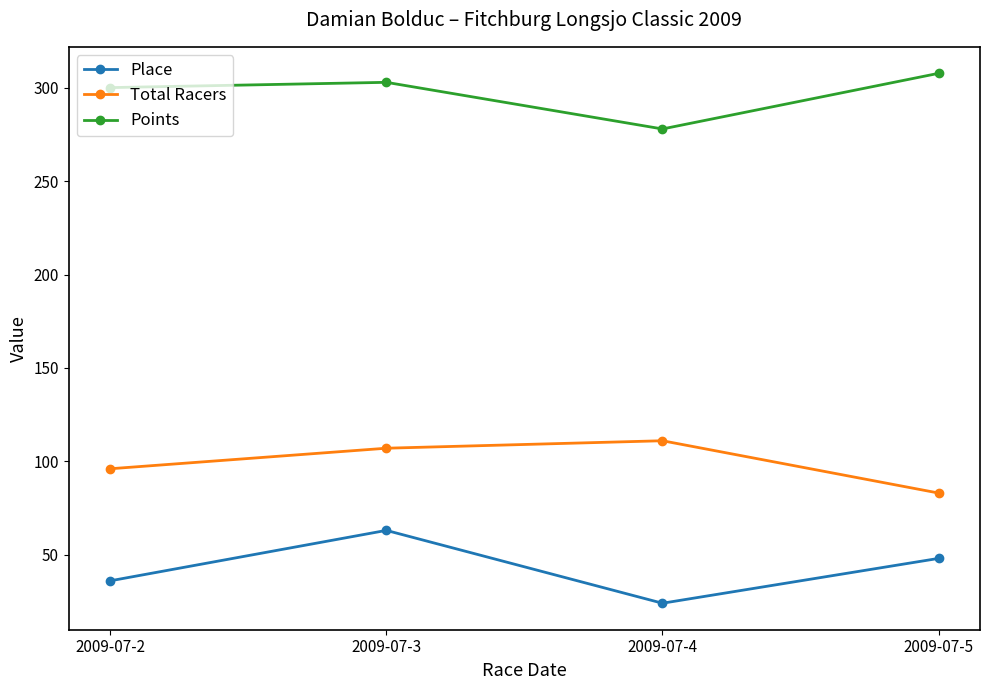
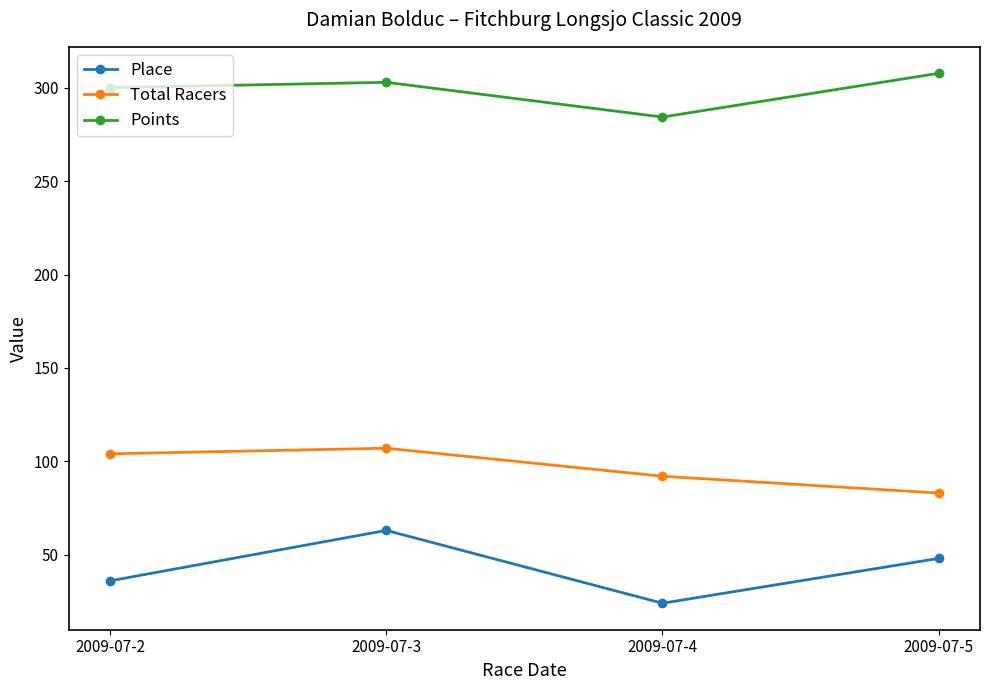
  {
    "Place": {
      "2009-07-2": 36,
      "2009-07-3": 63,
      "2009-07-4": 24,
      "2009-07-5": 48
    },
    "Total Racers": {
-     "2009-07-2": 96,
+     "2009-07-2": 104,
      "2009-07-3": 107,
-     "2009-07-4": 111,
+     "2009-07-4": 92,
      "2009-07-5": 83
    },
    "Points": {
      "2009-07-3": 303,
-     "2009-07-4": 278,
+     "2009-07-4": 284,
      "2009-07-5": 308
    }
  }
